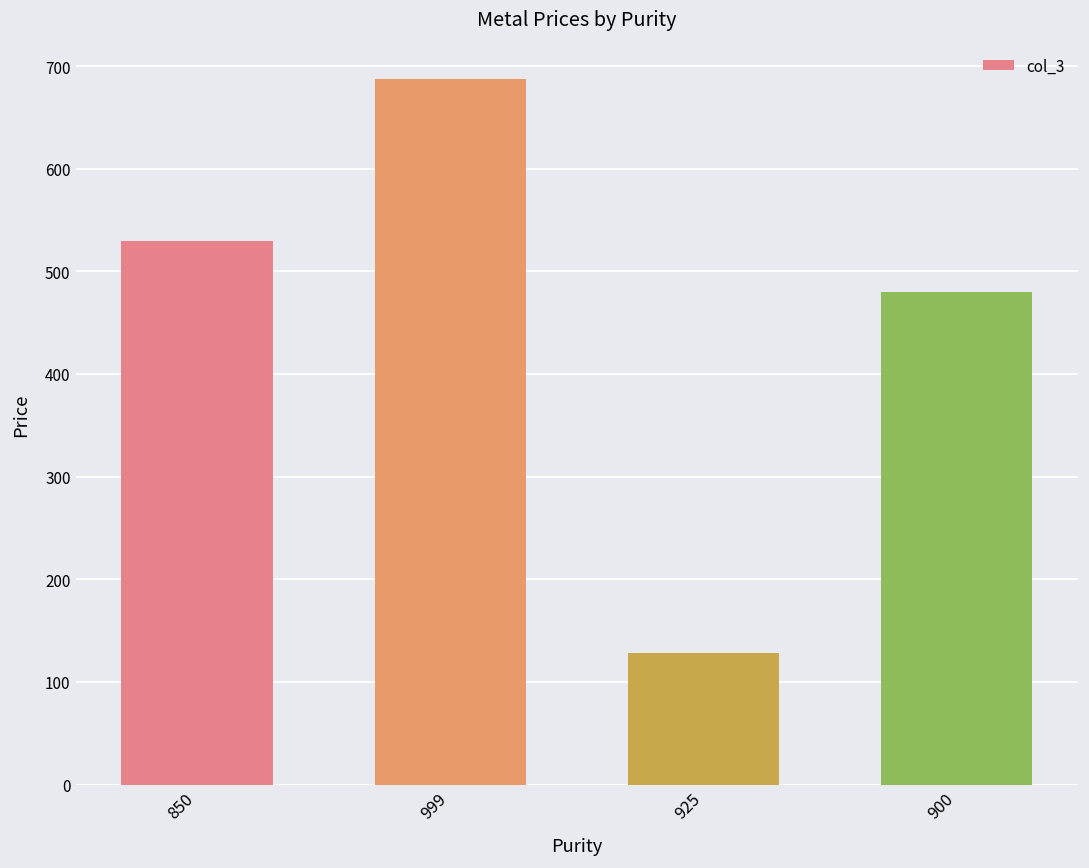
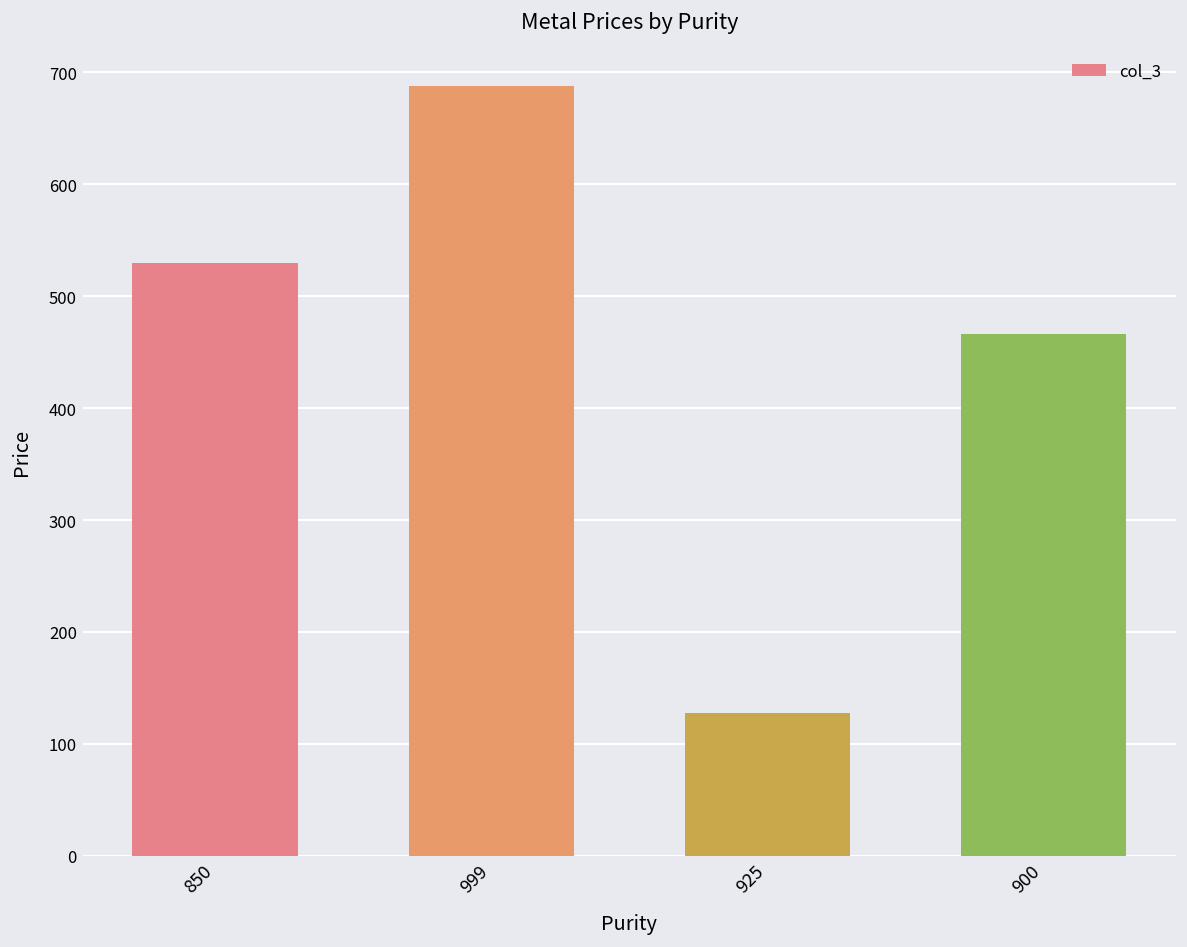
  {
    "850": 530,
    "999": 690,
    "925": 130,
-   "900": 480
+   "900": 470
  }
